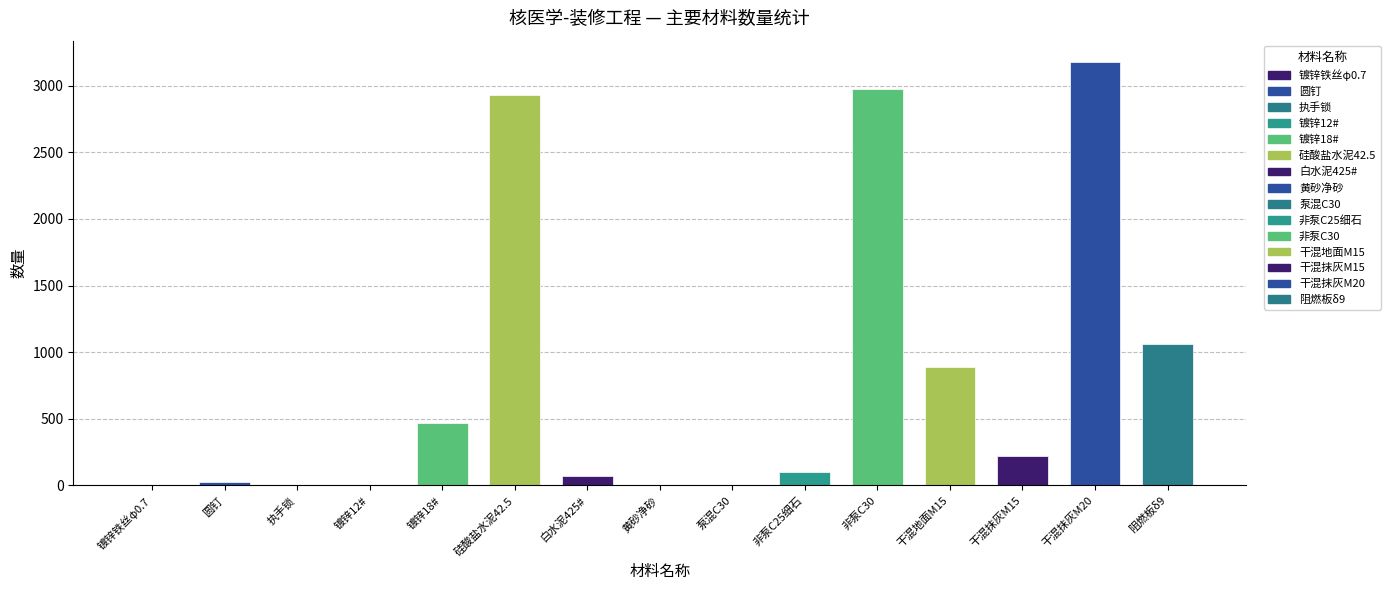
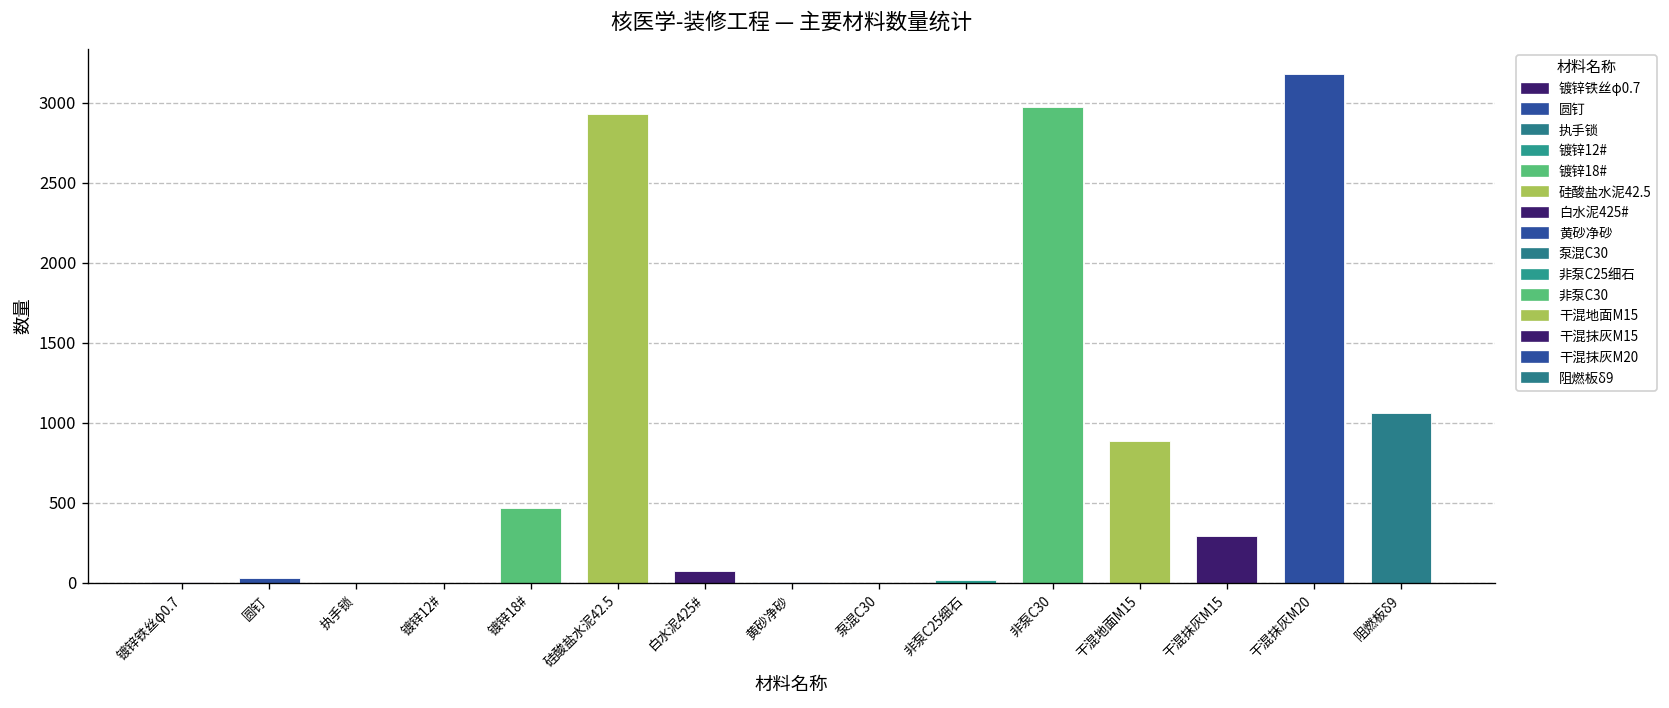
  {
    "圆钉": 30,
    "镀锌18#": 470,
    "硅酸盐水泥42.5": 2930,
    "白水泥425#": 70,
-   "非泵C25细石": 100,
+   "非泵C25细石": 20,
    "非泵C30": 2970,
    "干混地面M15": 890,
-   "干混抹灰M15": 220,
+   "干混抹灰M15": 290,
    "干混抹灰M20": 3180,
    "阻燃板δ9": 1060
  }
